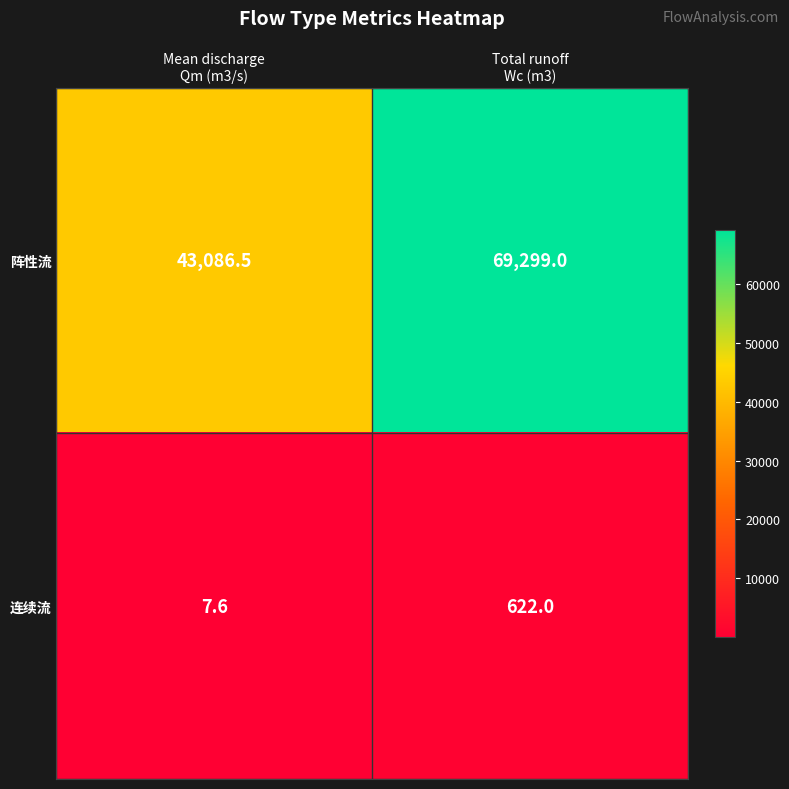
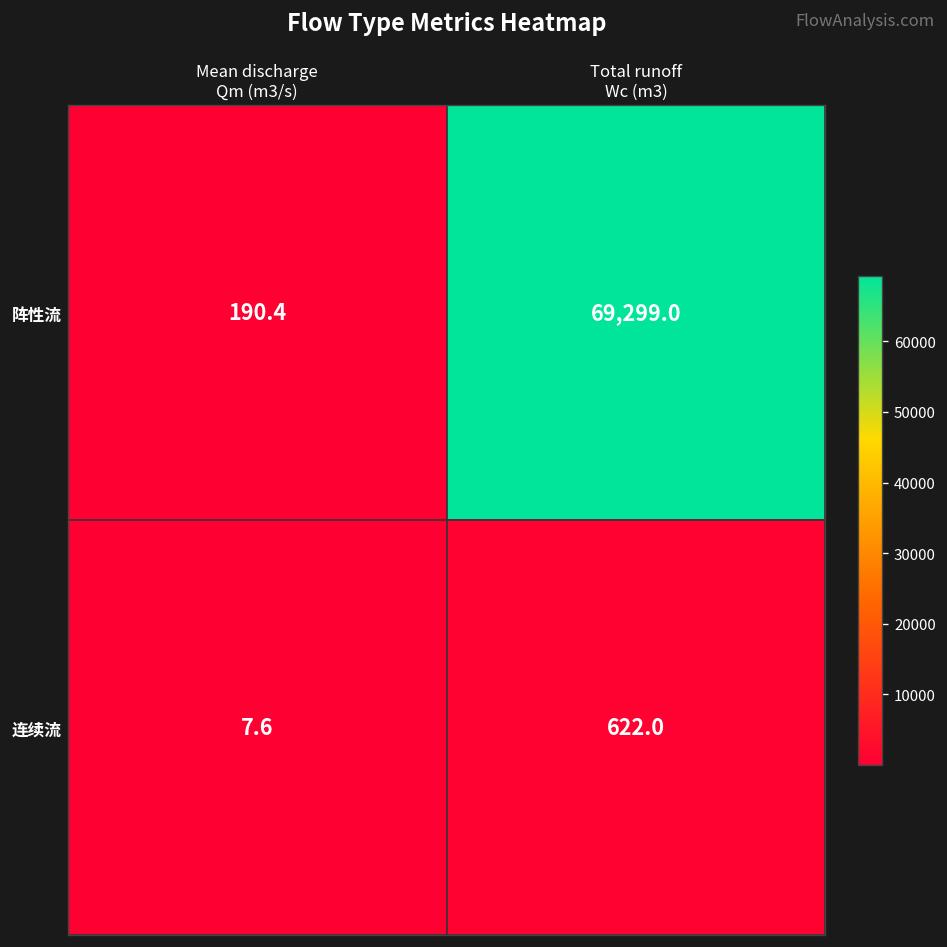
  {
    "阵性流": {
-     "Mean discharge Qm (m3/s)": "43,086.5",
+     "Mean discharge Qm (m3/s)": "190.4",
      "Total runoff Wc (m3)": "69,299.0"
    },
    "连续流": {
      "Mean discharge Qm (m3/s)": "7.6",
      "Total runoff Wc (m3)": "622.0"
    }
  }
